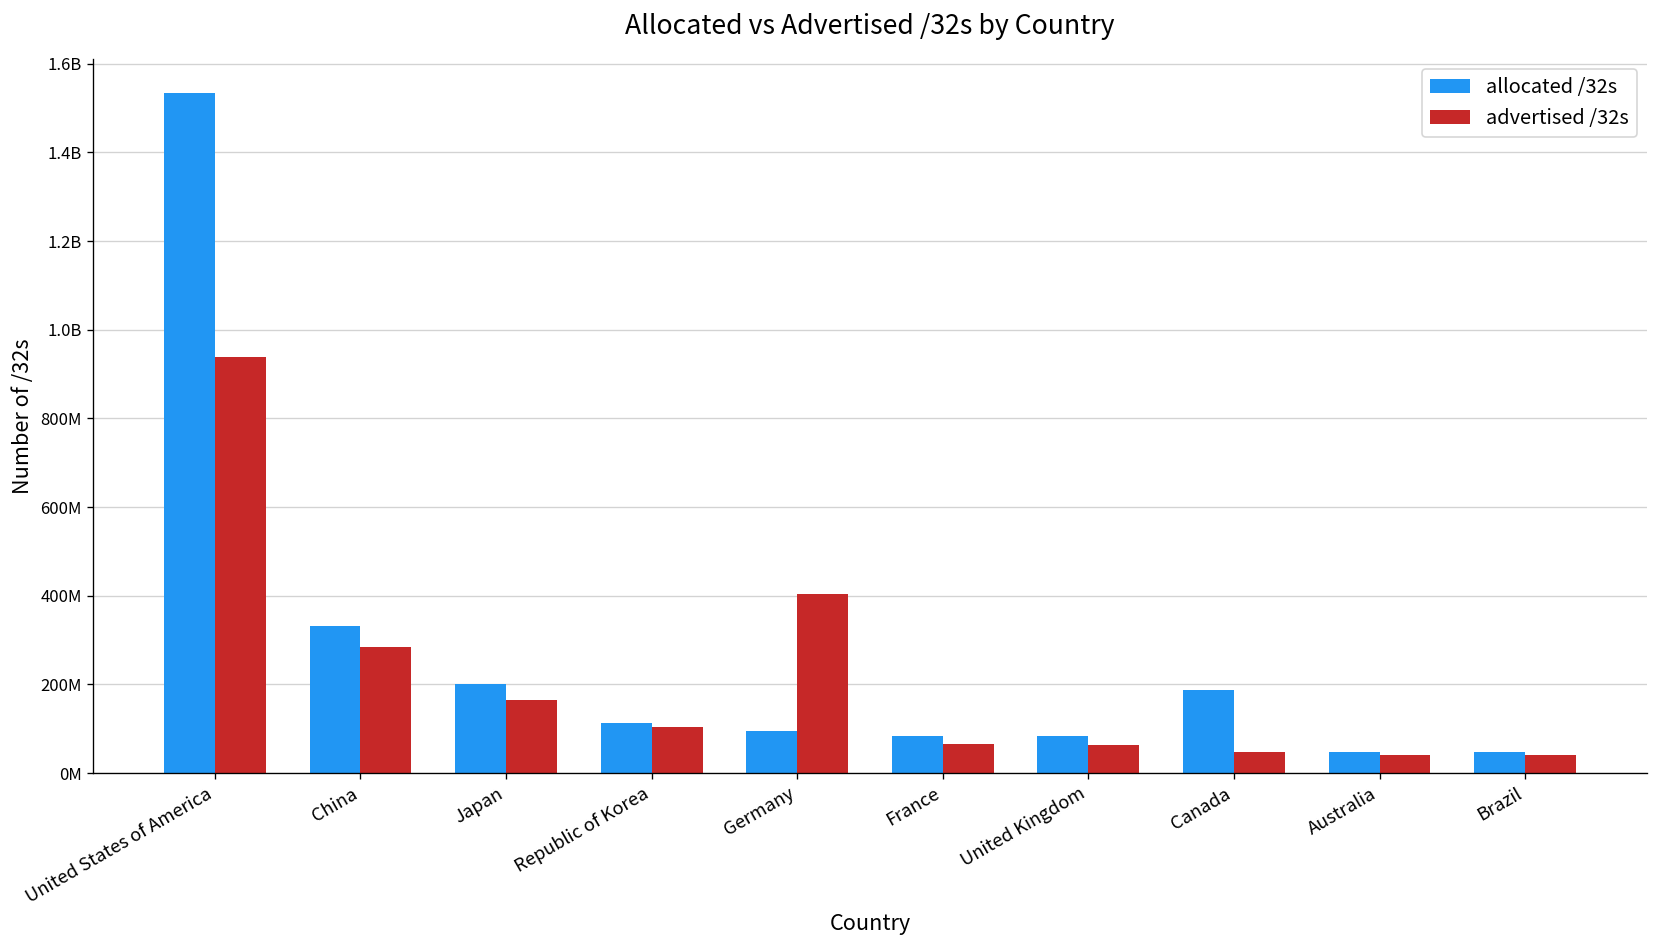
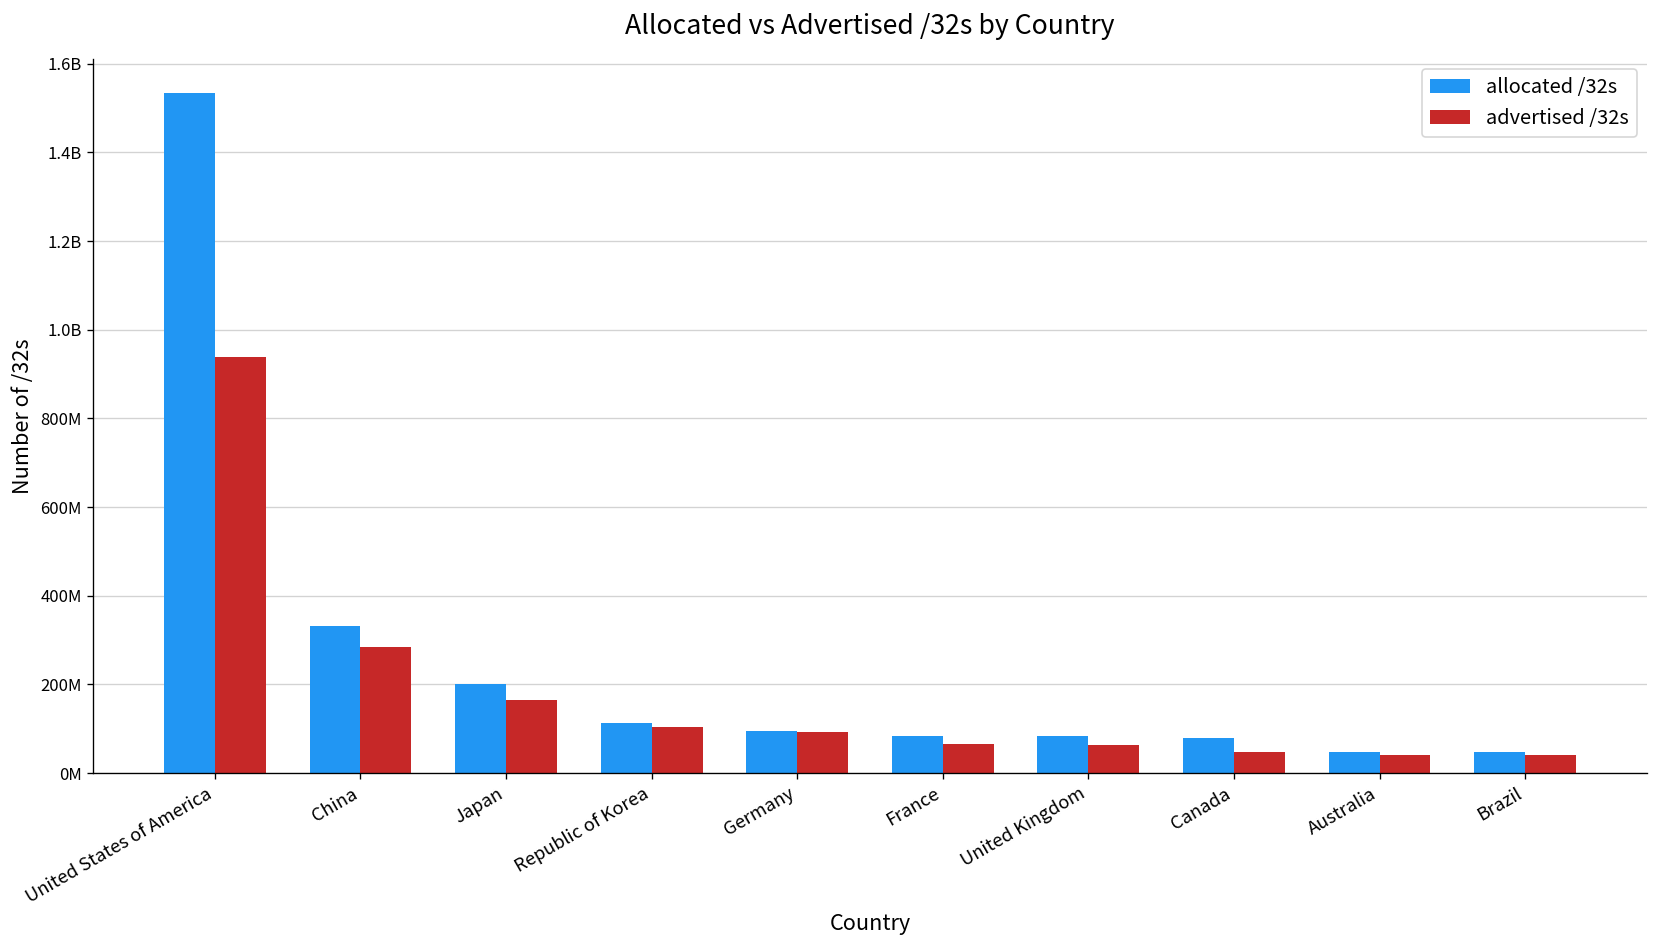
  {
    "allocated /32s": {
      "United States of America": 1530000000,
      "China": 330000000,
      "Japan": 200000000,
      "Republic of Korea": 110000000,
      "Germany": 100000000,
      "France": 80000000,
      "United Kingdom": 80000000,
-     "Canada": 190000000,
+     "Canada": 80000000,
      "Australia": 50000000,
      "Brazil": 50000000
    },
    "advertised /32s": {
      "United States of America": 940000000,
      "China": 280000000,
      "Japan": 160000000,
      "Republic of Korea": 100000000,
-     "Germany": 400000000,
+     "Germany": 90000000,
      "France": 70000000,
      "United Kingdom": 60000000,
      "Canada": 50000000,
      "Australia": 40000000,
      "Brazil": 40000000
    }
  }
